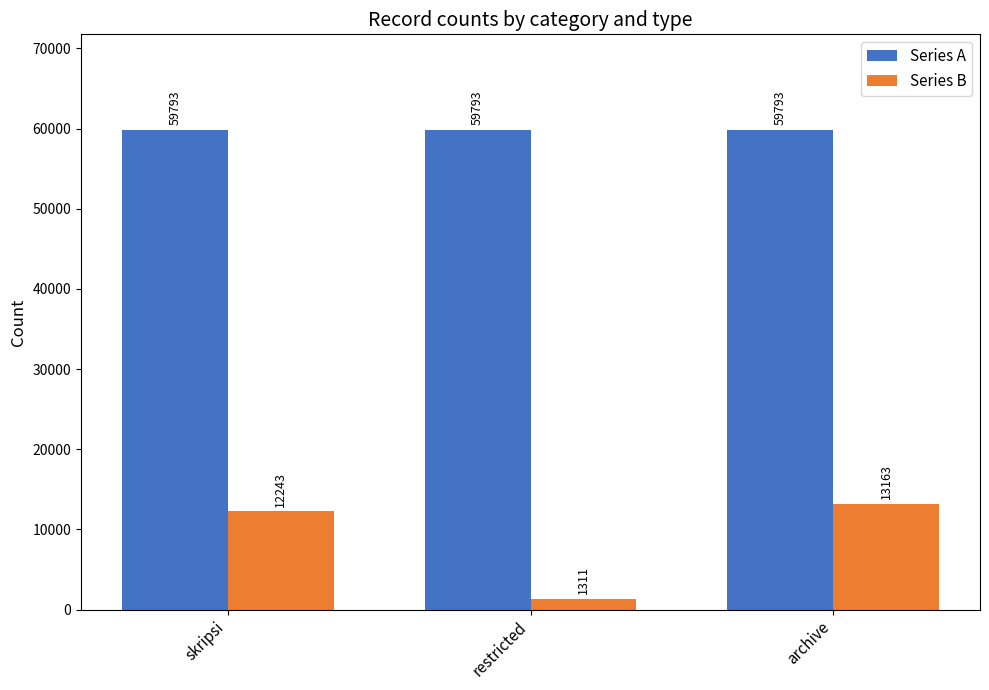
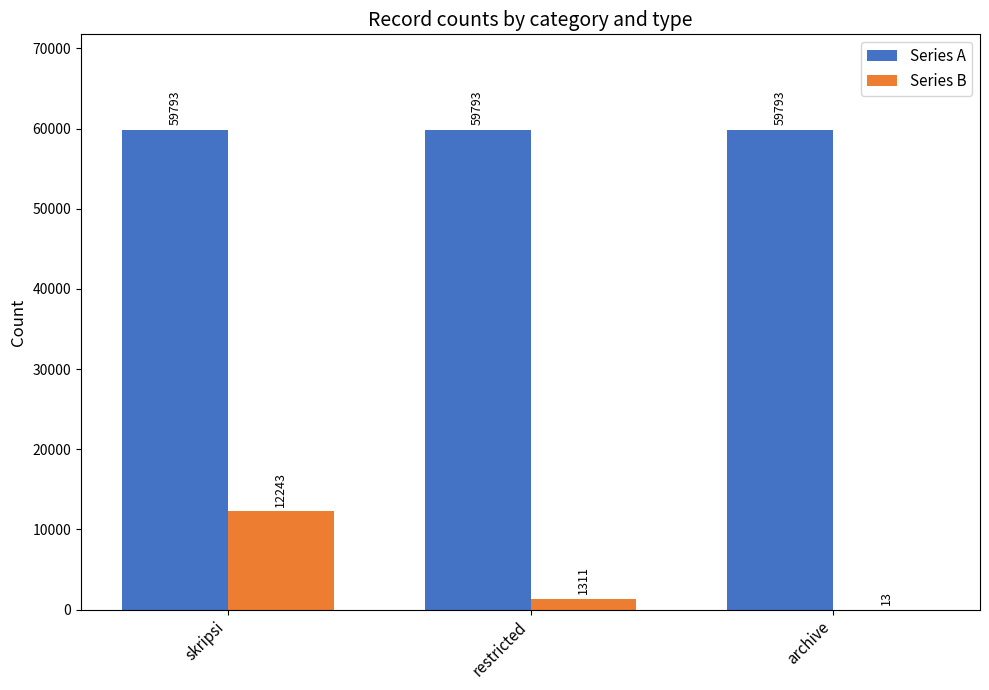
  {
    "Series A": {
      "skripsi": 59793,
      "restricted": 59793,
      "archive": 59793
    },
    "Series B": {
      "skripsi": 12243,
      "restricted": 1311,
-     "archive": 13163
+     "archive": 13
    }
  }
